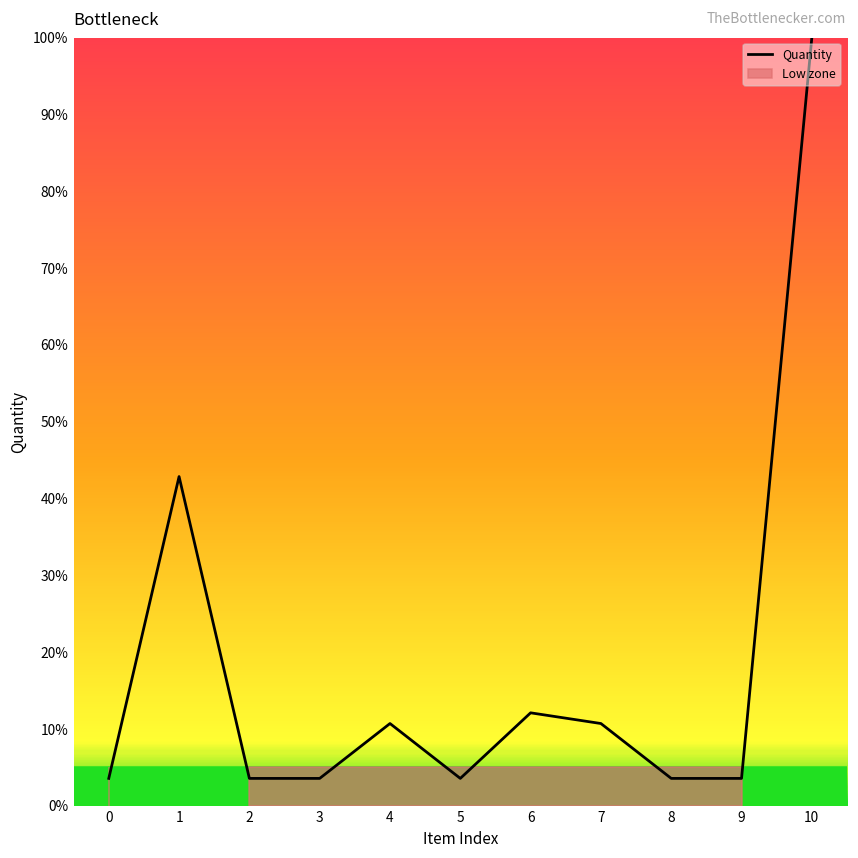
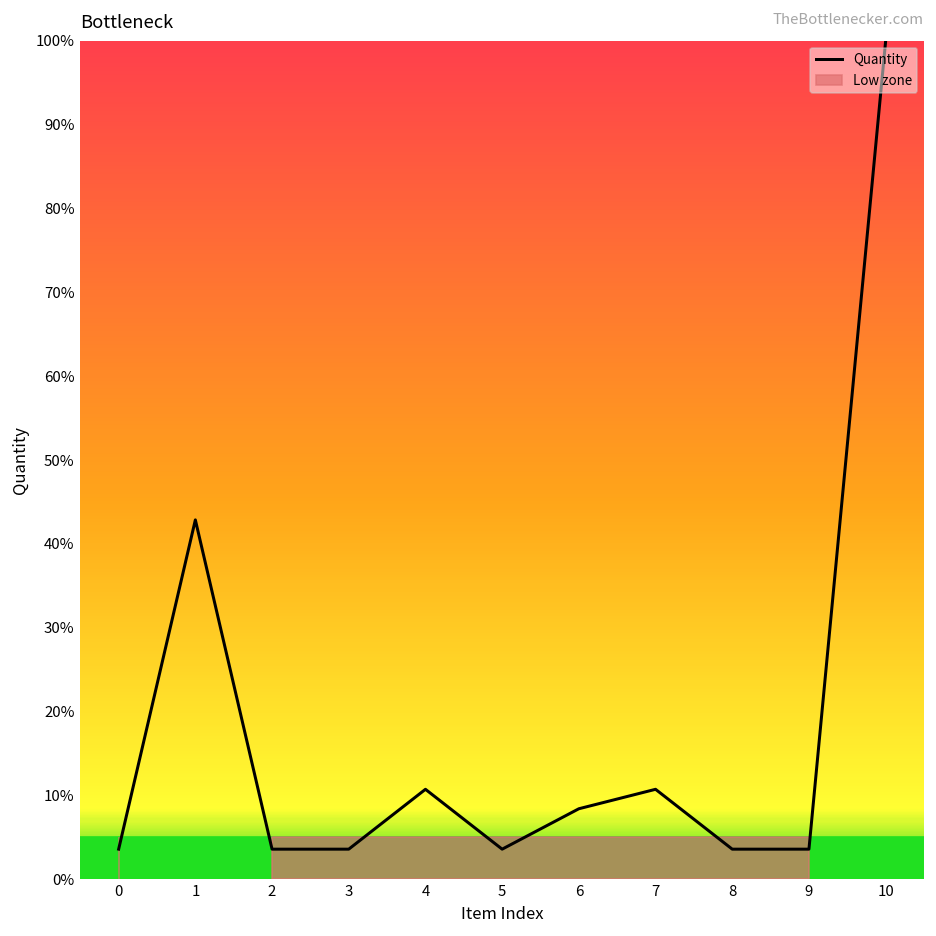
  {
    "1": "43%",
    "4": "11%",
-   "6": "12%",
+   "6": "8%",
    "7": "11%",
    "10": "100%"
  }
